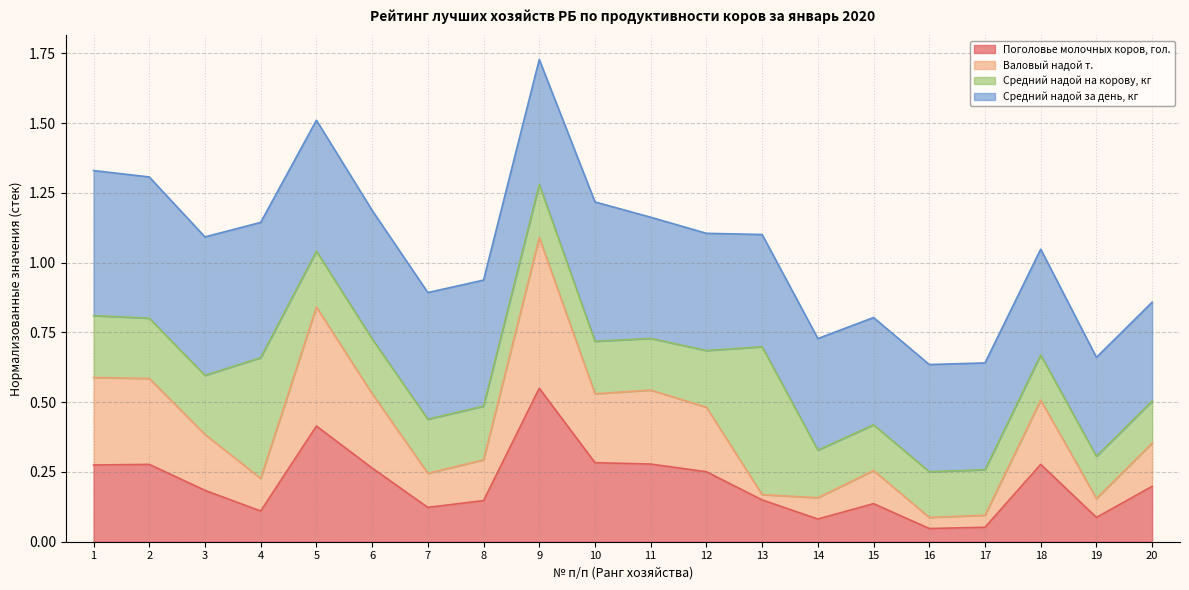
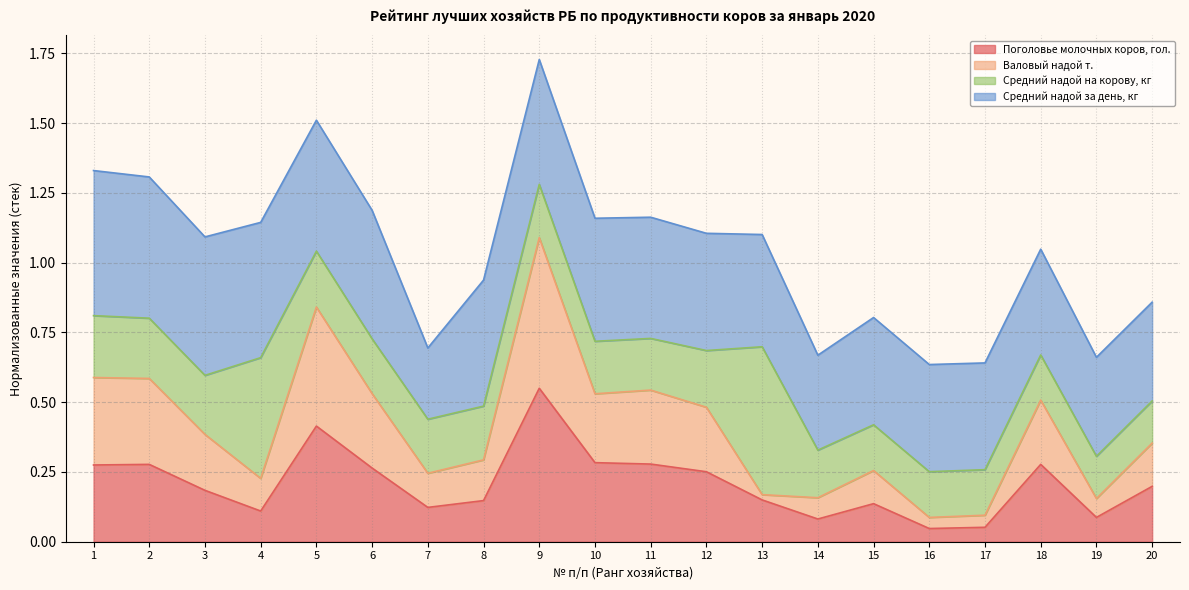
  {
    "Поголовье молочных коров, гол.": {
      "1": 0.28,
      "2": 0.28,
      "3": 0.18,
      "4": 0.11,
      "5": 0.41,
      "6": 0.26,
      "7": 0.12,
      "8": 0.15,
      "9": 0.55,
      "10": 0.28,
      "11": 0.28,
      "12": 0.25,
      "13": 0.15,
      "14": 0.08,
      "15": 0.14,
      "16": 0.05,
      "17": 0.05,
      "18": 0.28,
      "19": 0.09,
      "20": 0.20
    },
    "Валовый надой т.": {
      "1": 0.31,
      "2": 0.31,
      "3": 0.20,
      "4": 0.12,
      "5": 0.43,
      "6": 0.27,
      "7": 0.12,
      "8": 0.15,
      "9": 0.54,
      "10": 0.25,
      "11": 0.27,
      "12": 0.23,
      "13": 0.02,
      "14": 0.08,
      "15": 0.12,
      "16": 0.04,
      "17": 0.04,
      "18": 0.23,
      "19": 0.07,
      "20": 0.16
    },
    "Средний надой на корову, кг": {
      "1": 0.22,
      "2": 0.22,
      "3": 0.21,
      "4": 0.43,
      "5": 0.20,
      "6": 0.20,
      "7": 0.19,
      "8": 0.19,
      "9": 0.19,
      "10": 0.19,
      "11": 0.19,
      "12": 0.20,
      "13": 0.53,
      "14": 0.17,
      "15": 0.16,
      "16": 0.16,
      "17": 0.16,
      "18": 0.16,
      "19": 0.15,
      "20": 0.15
    },
    "Средний надой за день, кг": {
      "1": 0.52,
      "2": 0.51,
      "3": 0.50,
      "4": 0.48,
      "5": 0.47,
      "6": 0.46,
-     "7": 0.45,
+     "7": 0.26,
      "8": 0.45,
      "9": 0.45,
-     "10": 0.50,
+     "10": 0.44,
      "11": 0.43,
      "12": 0.42,
      "13": 0.40,
-     "14": 0.40,
+     "14": 0.34,
      "15": 0.38,
      "16": 0.38,
      "17": 0.38,
      "18": 0.38,
      "19": 0.35,
      "20": 0.35
    }
  }
